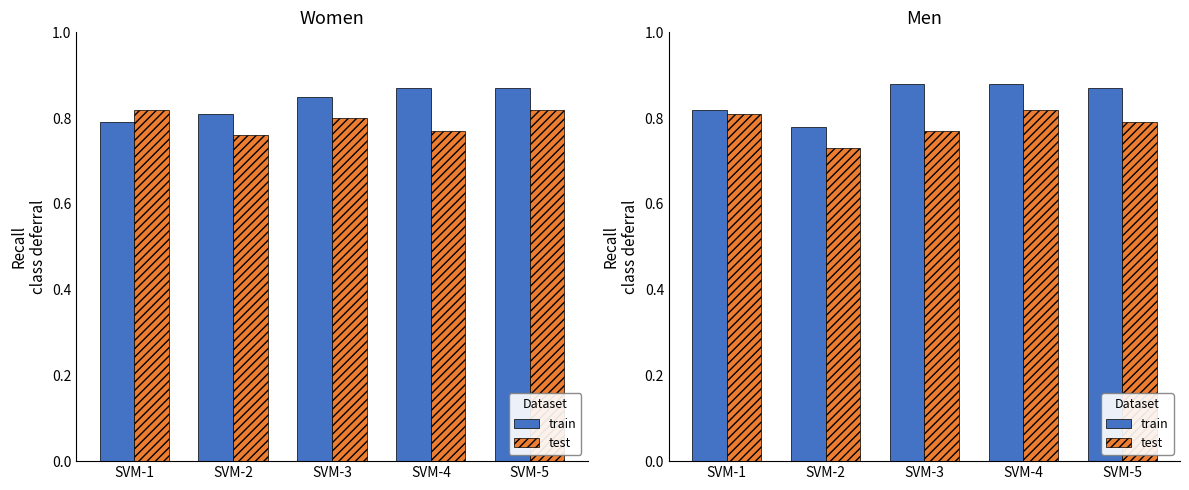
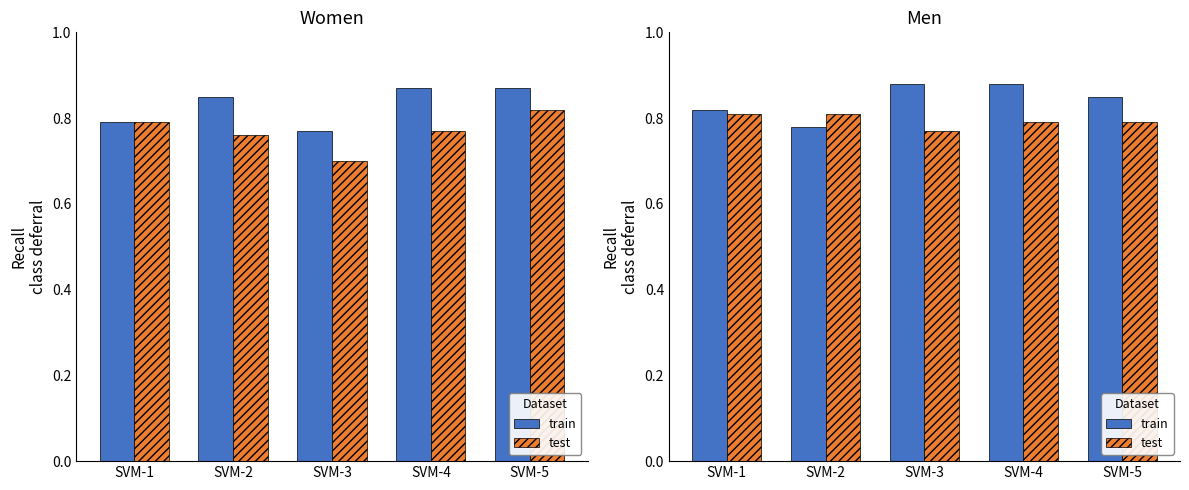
  {
    "Women": {
      "train": {
        "SVM-1": 0.79,
-       "SVM-2": 0.81,
-       "SVM-3": 0.85,
+       "SVM-2": 0.85,
+       "SVM-3": 0.77,
        "SVM-4": 0.87,
        "SVM-5": 0.87
      },
      "test": {
-       "SVM-1": 0.82,
+       "SVM-1": 0.79,
        "SVM-2": 0.76,
-       "SVM-3": 0.8,
+       "SVM-3": 0.7,
        "SVM-4": 0.77,
        "SVM-5": 0.82
      }
    },
    "Men": {
      "train": {
        "SVM-1": 0.82,
        "SVM-2": 0.78,
        "SVM-3": 0.88,
        "SVM-4": 0.88,
-       "SVM-5": 0.87
+       "SVM-5": 0.85
      },
      "test": {
        "SVM-1": 0.81,
-       "SVM-2": 0.73,
+       "SVM-2": 0.81,
        "SVM-3": 0.77,
-       "SVM-4": 0.82,
+       "SVM-4": 0.79,
        "SVM-5": 0.79
      }
    }
  }
